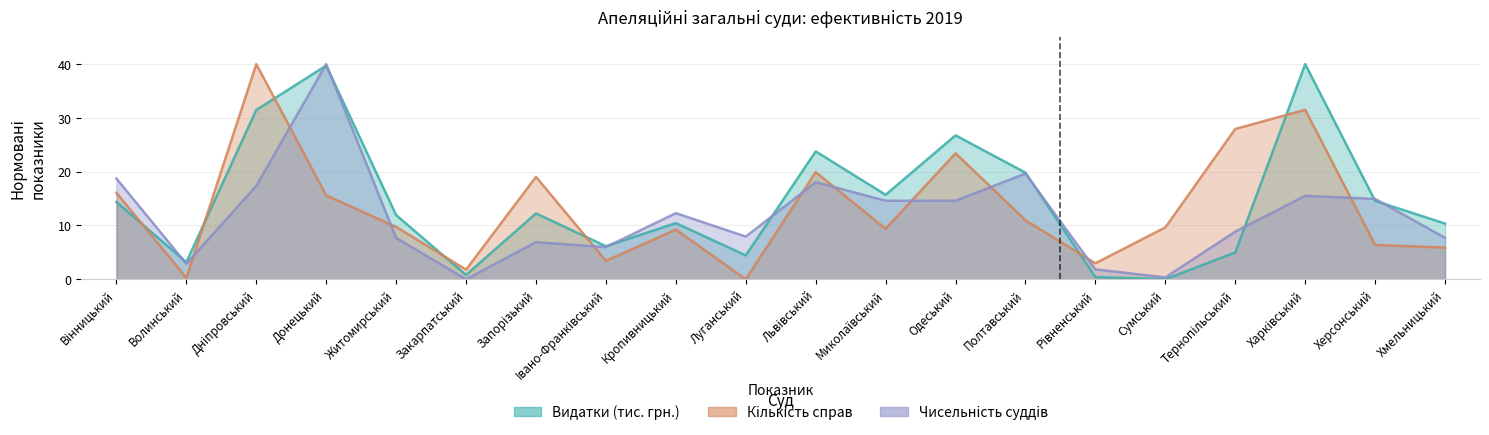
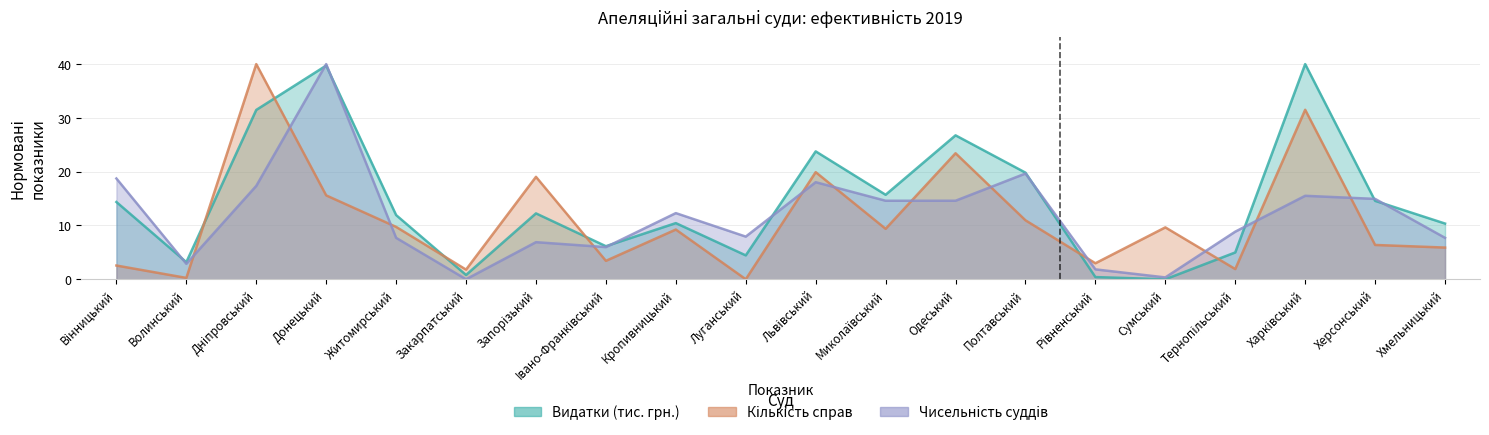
  {
    "Кількість справ": {
-     "Вінницький": 16,
+     "Вінницький": 3,
      "Волинський": 0,
      "Дніпровський": 40,
      "Донецький": 16,
      "Житомирський": 10,
      "Закарпатський": 2,
      "Запорізький": 19,
      "Івано-Франківський": 3,
      "Кропивницький": 9,
      "Луганський": 0,
      "Львівський": 20,
      "Миколаївський": 9,
      "Одеський": 23,
      "Полтавський": 11,
      "Рівненський": 3,
      "Сумський": 10,
-     "Тернопільський": 28,
+     "Тернопільський": 2,
      "Харківський": 32,
      "Херсонський": 6,
      "Хмельницький": 6
    }
  }
